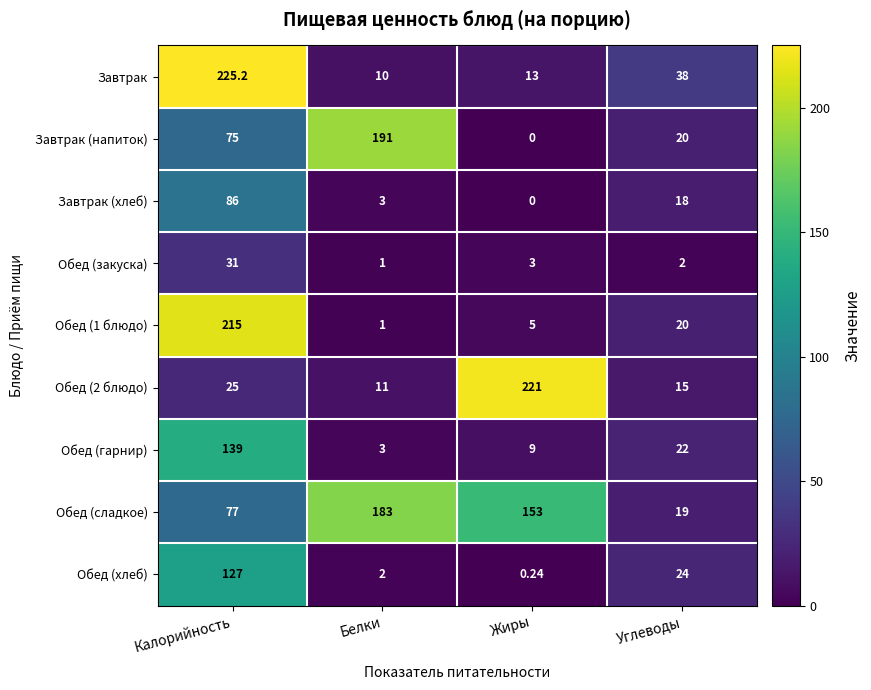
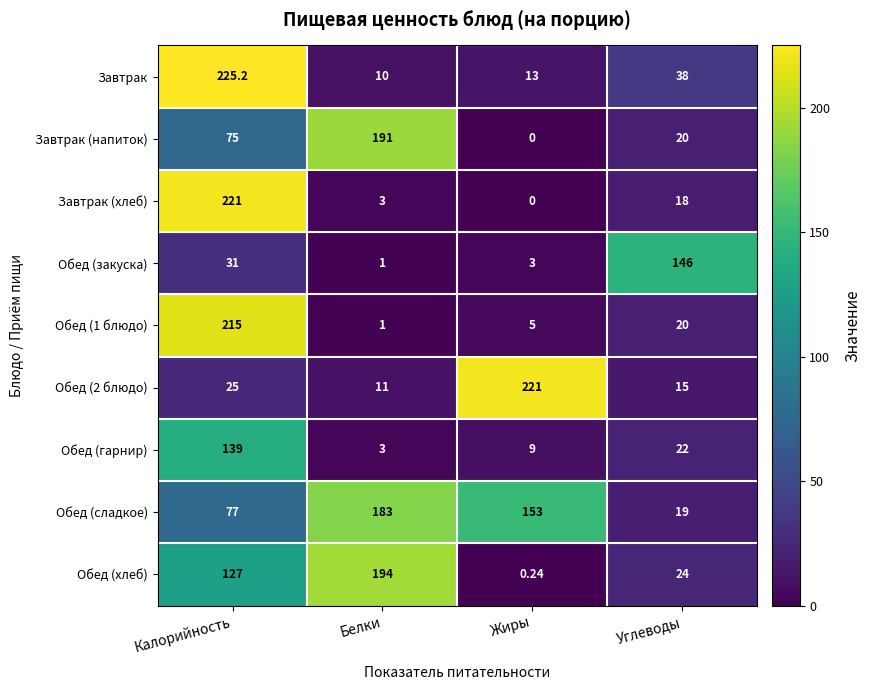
  {
    "Завтрак": {
      "Калорийность": 225.2,
      "Белки": 10,
      "Жиры": 13,
      "Углеводы": 38
    },
    "Завтрак (напиток)": {
      "Калорийность": 75,
      "Белки": 191,
      "Жиры": 0,
      "Углеводы": 20
    },
    "Завтрак (хлеб)": {
-     "Калорийность": 86,
+     "Калорийность": 221,
      "Белки": 3,
      "Жиры": 0,
      "Углеводы": 18
    },
    "Обед (закуска)": {
      "Калорийность": 31,
      "Белки": 1,
      "Жиры": 3,
-     "Углеводы": 2
+     "Углеводы": 146
    },
    "Обед (1 блюдо)": {
      "Калорийность": 215,
      "Белки": 1,
      "Жиры": 5,
      "Углеводы": 20
    },
    "Обед (2 блюдо)": {
      "Калорийность": 25,
      "Белки": 11,
      "Жиры": 221,
      "Углеводы": 15
    },
    "Обед (гарнир)": {
      "Калорийность": 139,
      "Белки": 3,
      "Жиры": 9,
      "Углеводы": 22
    },
    "Обед (сладкое)": {
      "Калорийность": 77,
      "Белки": 183,
      "Жиры": 153,
      "Углеводы": 19
    },
    "Обед (хлеб)": {
      "Калорийность": 127,
-     "Белки": 2,
+     "Белки": 194,
      "Жиры": 0.24,
      "Углеводы": 24
    }
  }
